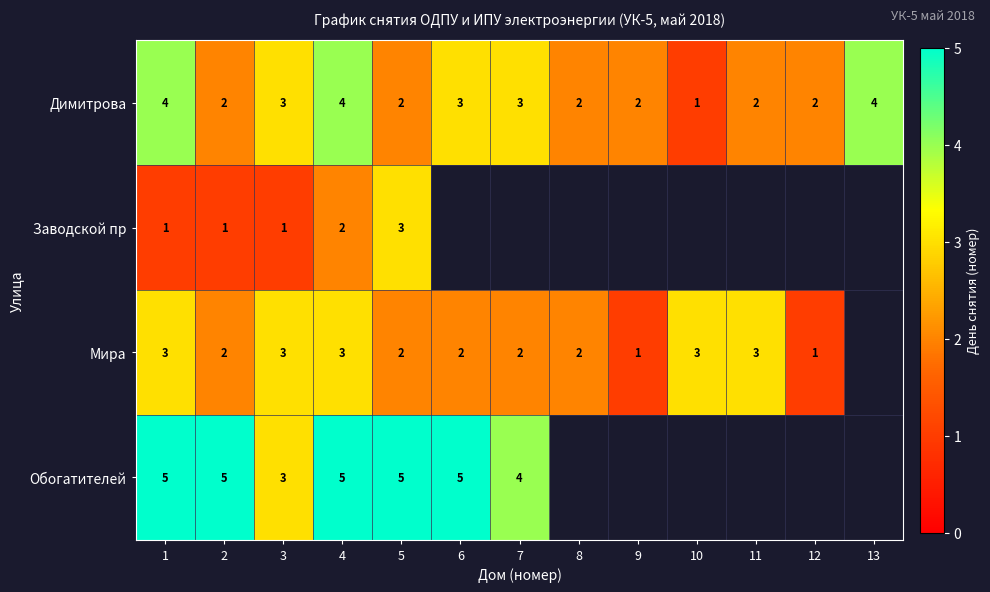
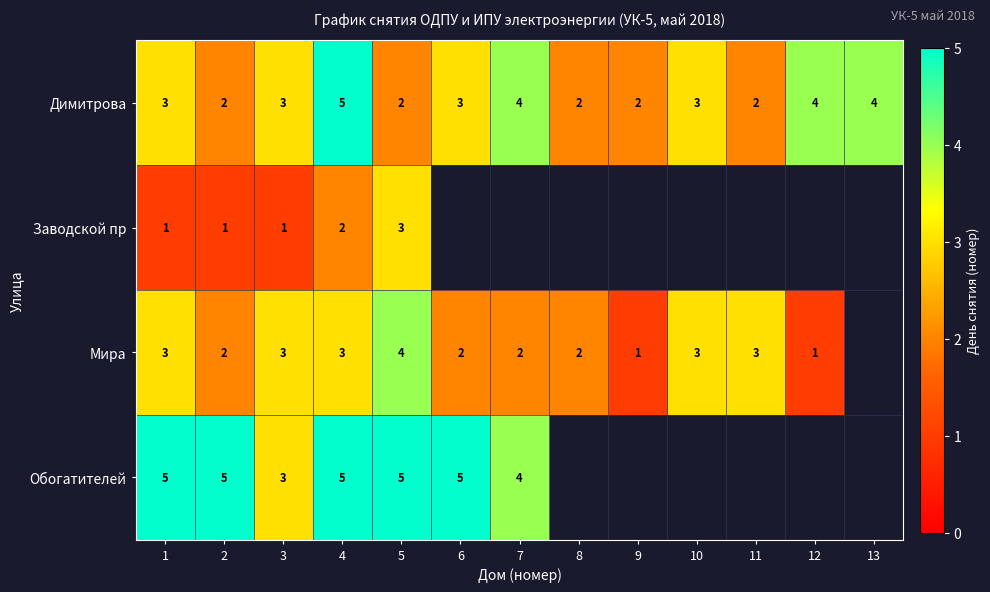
  {
    "Димитрова": {
-     "1": 4,
+     "1": 3,
      "2": 2,
      "3": 3,
-     "4": 4,
+     "4": 5,
      "5": 2,
      "6": 3,
-     "7": 3,
+     "7": 4,
      "8": 2,
      "9": 2,
-     "10": 1,
+     "10": 3,
      "11": 2,
-     "12": 2,
+     "12": 4,
      "13": 4
    },
    "Заводской пр": {
      "1": 1,
      "2": 1,
      "3": 1,
      "4": 2,
      "5": 3
    },
    "Мира": {
      "1": 3,
      "2": 2,
      "3": 3,
      "4": 3,
-     "5": 2,
+     "5": 4,
      "6": 2,
      "7": 2,
      "8": 2,
      "9": 1,
      "10": 3,
      "11": 3,
      "12": 1
    },
    "Обогатителей": {
      "1": 5,
      "2": 5,
      "3": 3,
      "4": 5,
      "5": 5,
      "6": 5,
      "7": 4
    }
  }
